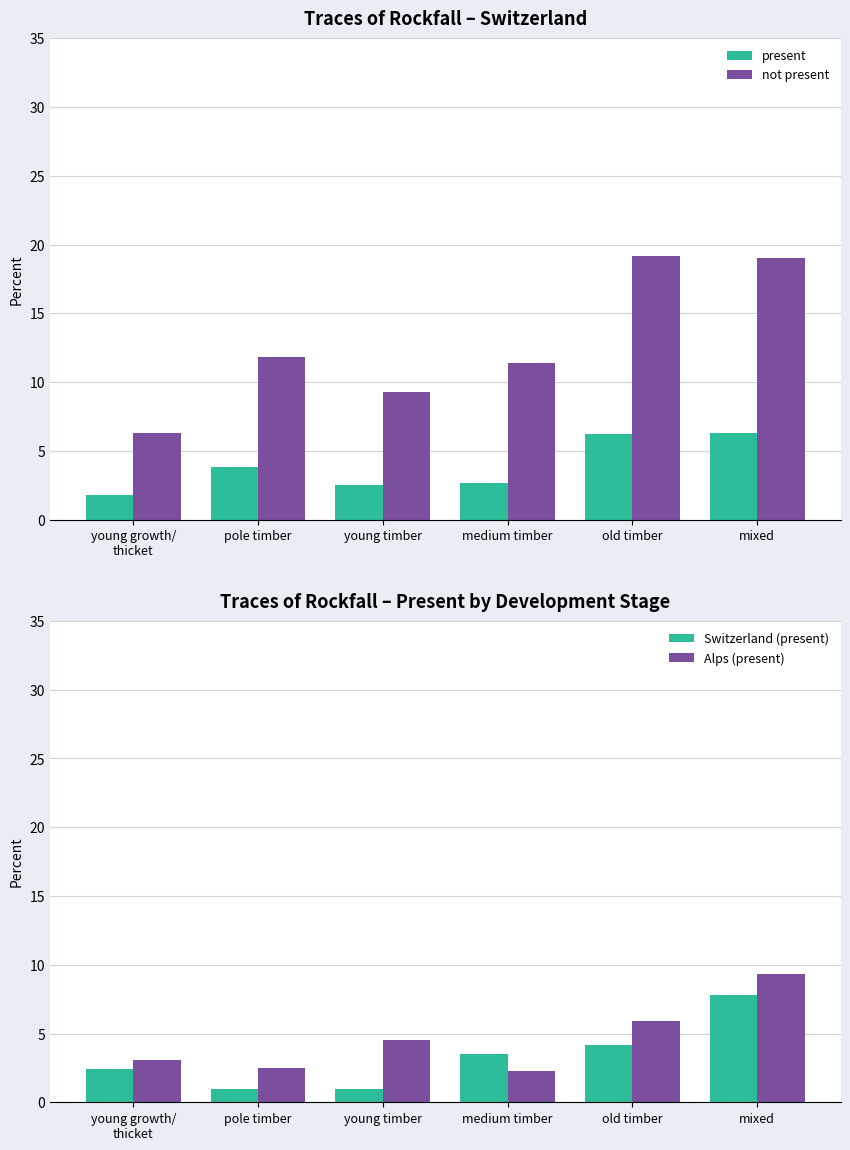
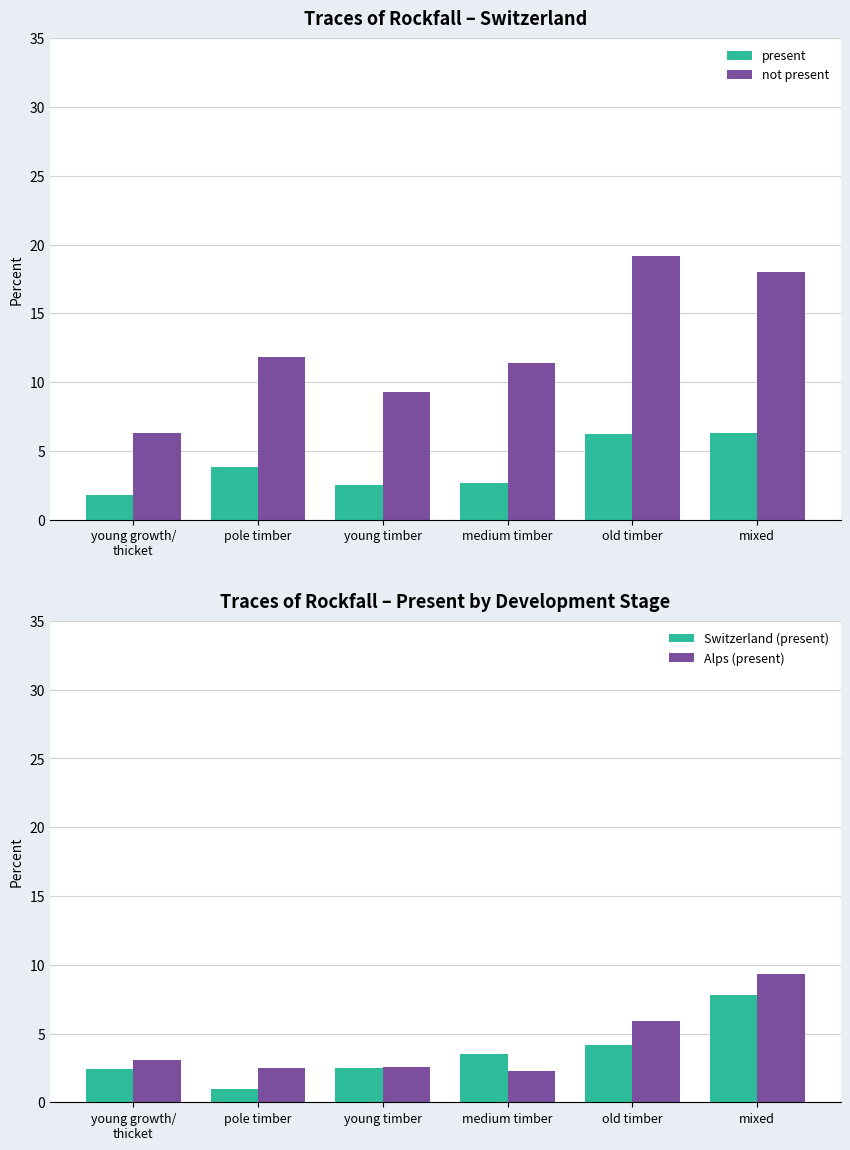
  {
    "Traces of Rockfall – Switzerland": {
      "present": {
        "young growth/ thicket": 1.8,
        "pole timber": 3.8,
        "young timber": 2.5,
        "medium timber": 2.7,
        "old timber": 6.2,
        "mixed": 6.3
      },
      "not present": {
        "young growth/ thicket": 6.3,
        "pole timber": 11.8,
        "young timber": 9.3,
        "medium timber": 11.4,
        "old timber": 19.2,
-       "mixed": 19
+       "mixed": 18
      }
    },
    "Traces of Rockfall – Present by Development Stage": {
      "Switzerland (present)": {
        "young growth/ thicket": 2.4,
        "pole timber": 1.0,
-       "young timber": 1.0,
+       "young timber": 2.5,
        "medium timber": 3.5,
        "old timber": 4.2,
        "mixed": 7.8
      },
      "Alps (present)": {
        "young growth/ thicket": 3.1,
        "pole timber": 2.5,
-       "young timber": 4.5,
+       "young timber": 2.6,
        "medium timber": 2.3,
        "old timber": 5.9,
        "mixed": 9.3
      }
    }
  }
